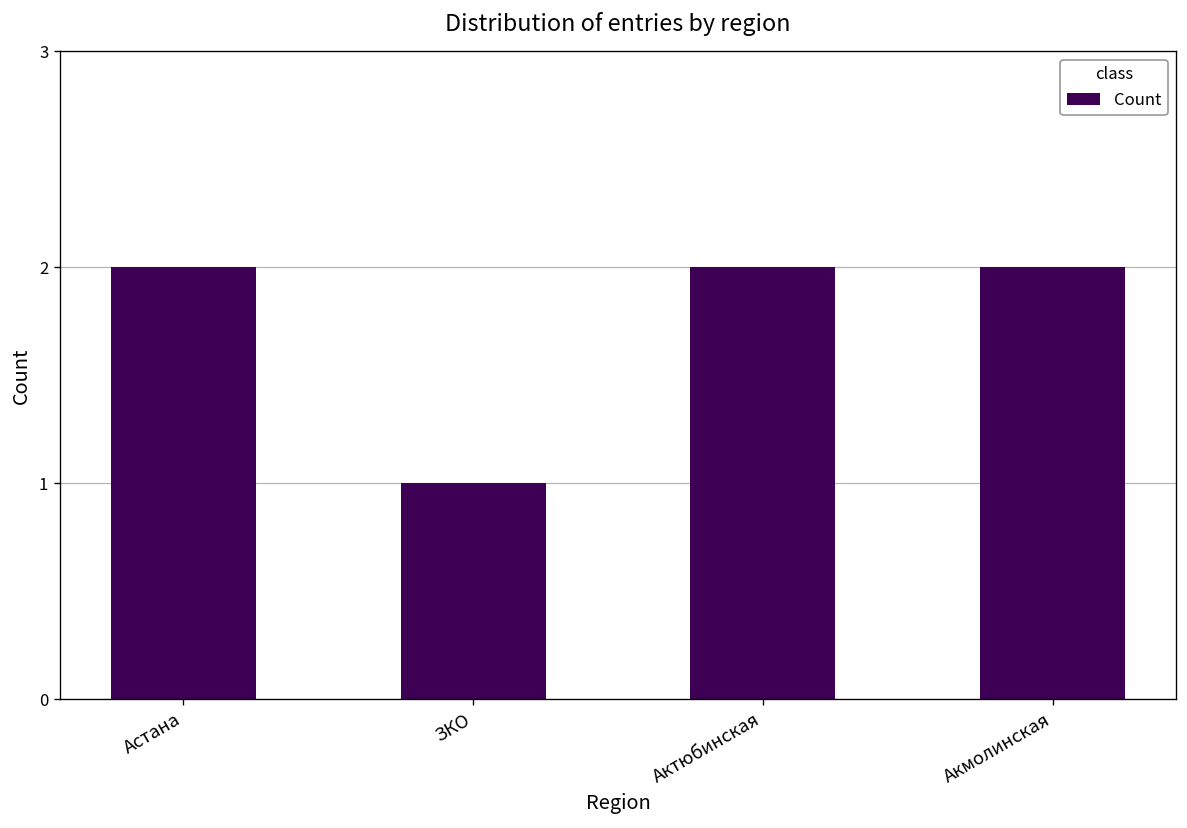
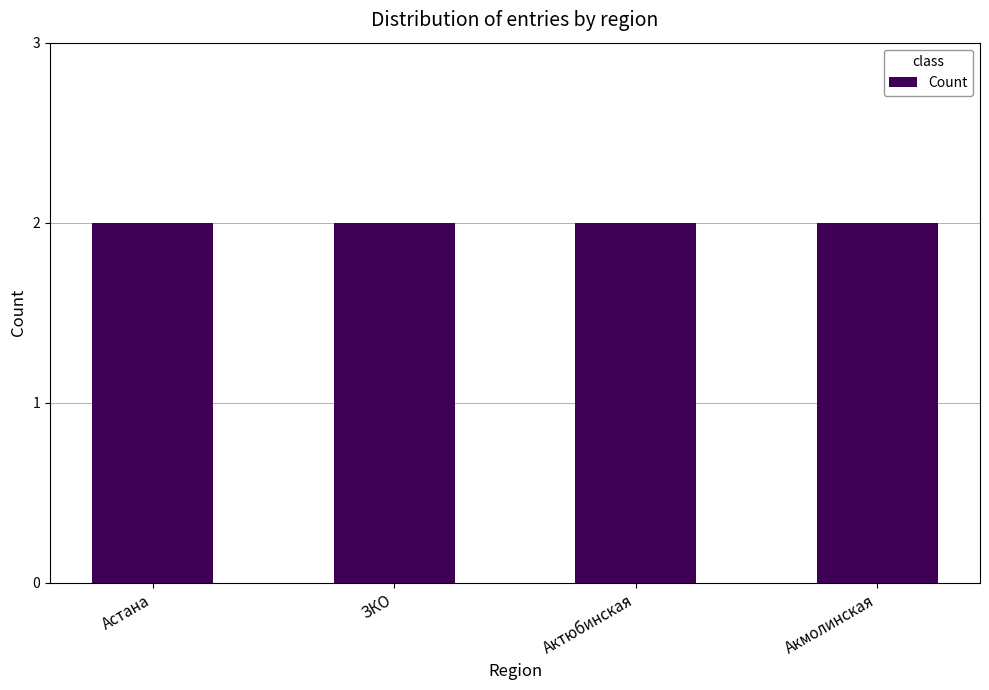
  {
    "Астана": 2,
-   "ЗКО": 1,
+   "ЗКО": 2,
    "Актюбинская": 2,
    "Акмолинская": 2
  }
